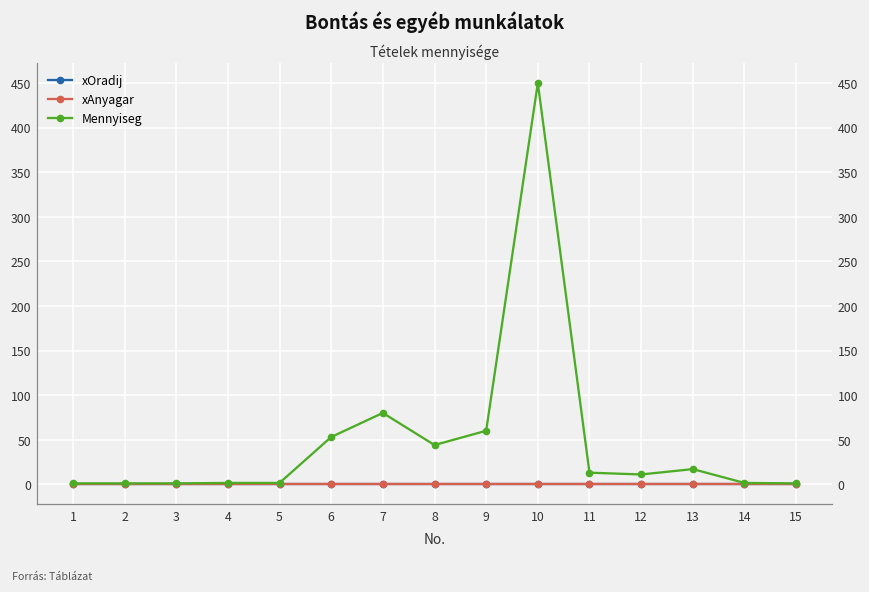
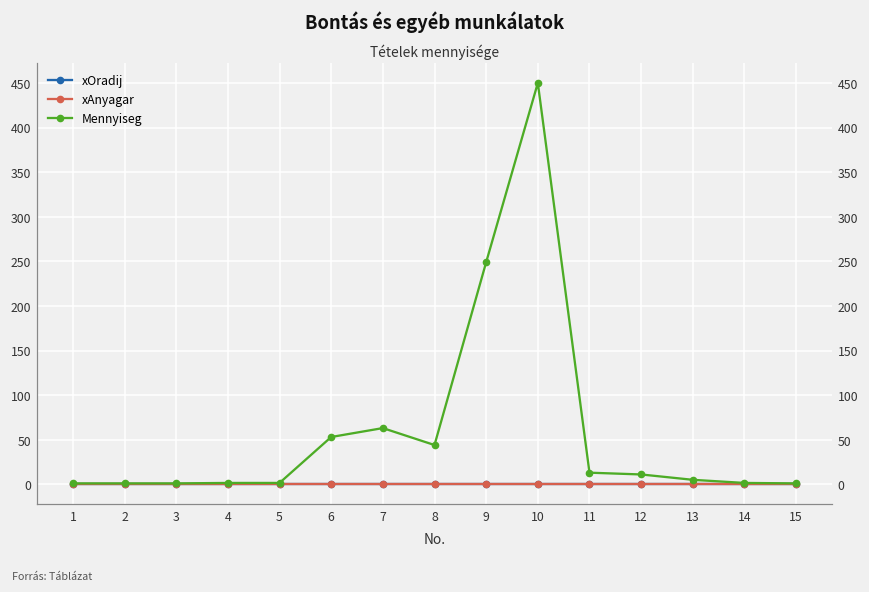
  {
    "xAnyagar": {
      "6": 0,
      "7": 0,
      "8": 0,
      "9": 0,
      "10": 0,
      "11": 0,
      "12": 0,
      "13": 0
    },
    "Mennyiseg": {
      "6": 50,
-     "7": 80,
+     "7": 60,
      "8": 40,
-     "9": 60,
+     "9": 250,
      "10": 450,
      "11": 10,
      "12": 10,
-     "13": 20
+     "13": 10
    }
  }
